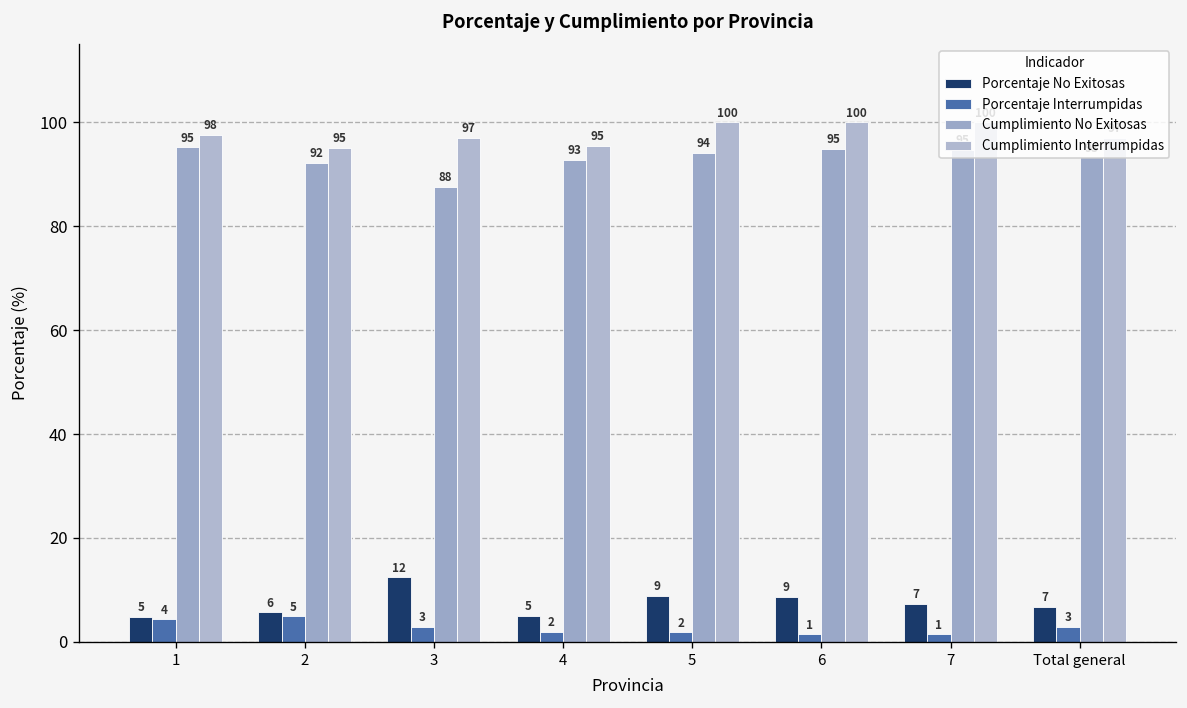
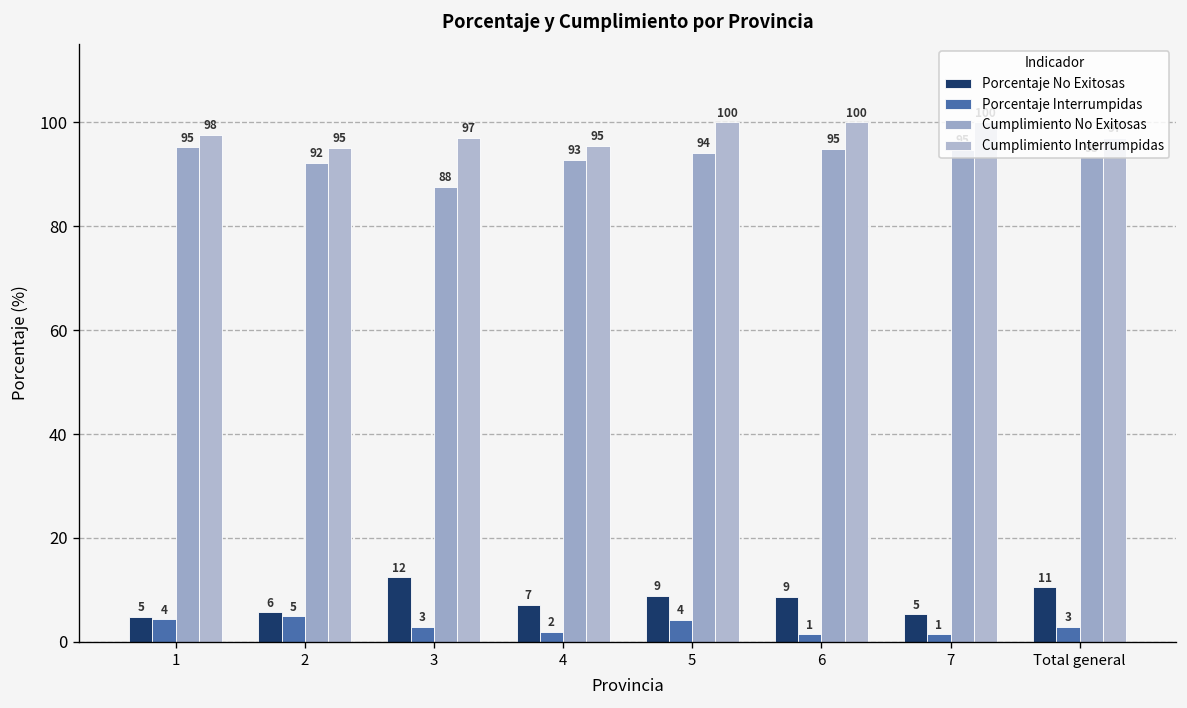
  {
    "Porcentaje No Exitosas": {
      "1": 5,
      "2": 6,
      "3": 12,
-     "4": 5,
+     "4": 7,
      "5": 9,
      "6": 9,
-     "7": 7,
-     "Total general": 7
+     "7": 5,
+     "Total general": 11
    },
    "Porcentaje Interrumpidas": {
      "1": 4,
      "2": 5,
      "3": 3,
      "4": 2,
-     "5": 2,
+     "5": 4,
      "6": 1,
      "7": 1,
      "Total general": 3
    }
  }
